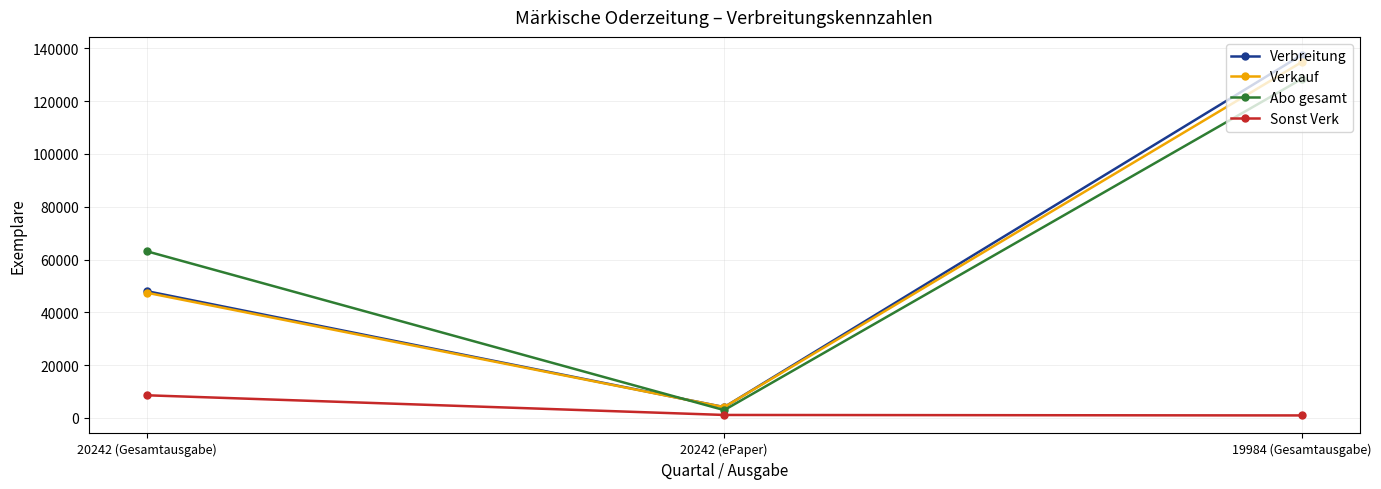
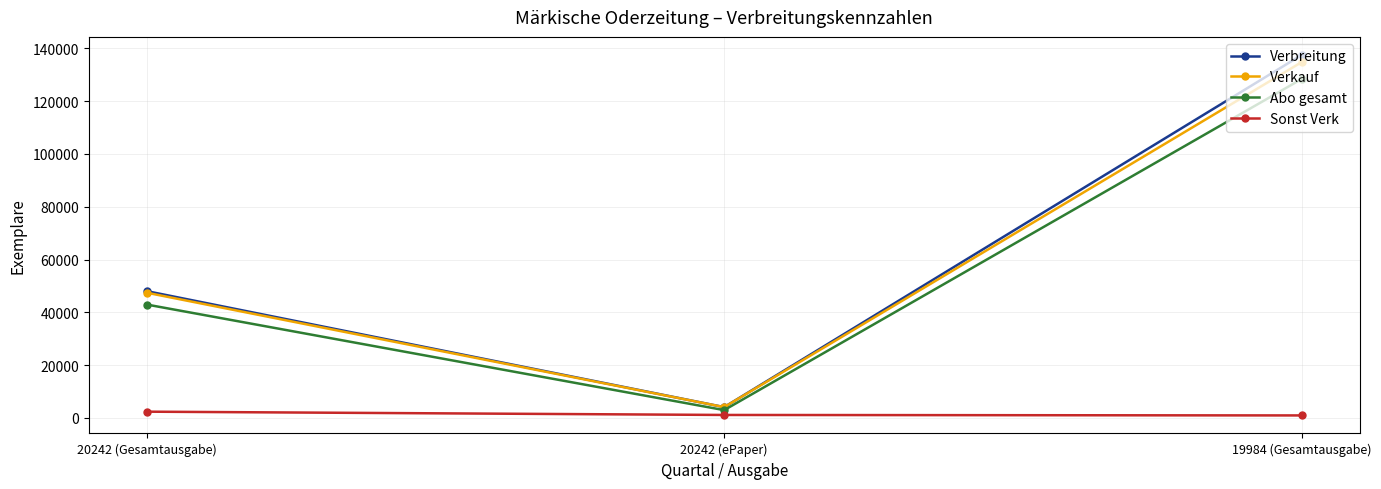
  {
    "Abo gesamt": {
-     "20242 (Gesamtausgabe)": 63000,
+     "20242 (Gesamtausgabe)": 43000,
      "20242 (ePaper)": 3000
    },
    "Sonst Verk": {
-     "20242 (Gesamtausgabe)": 9000,
+     "20242 (Gesamtausgabe)": 2000,
      "20242 (ePaper)": 1000,
      "19984 (Gesamtausgabe)": 1000
    }
  }
